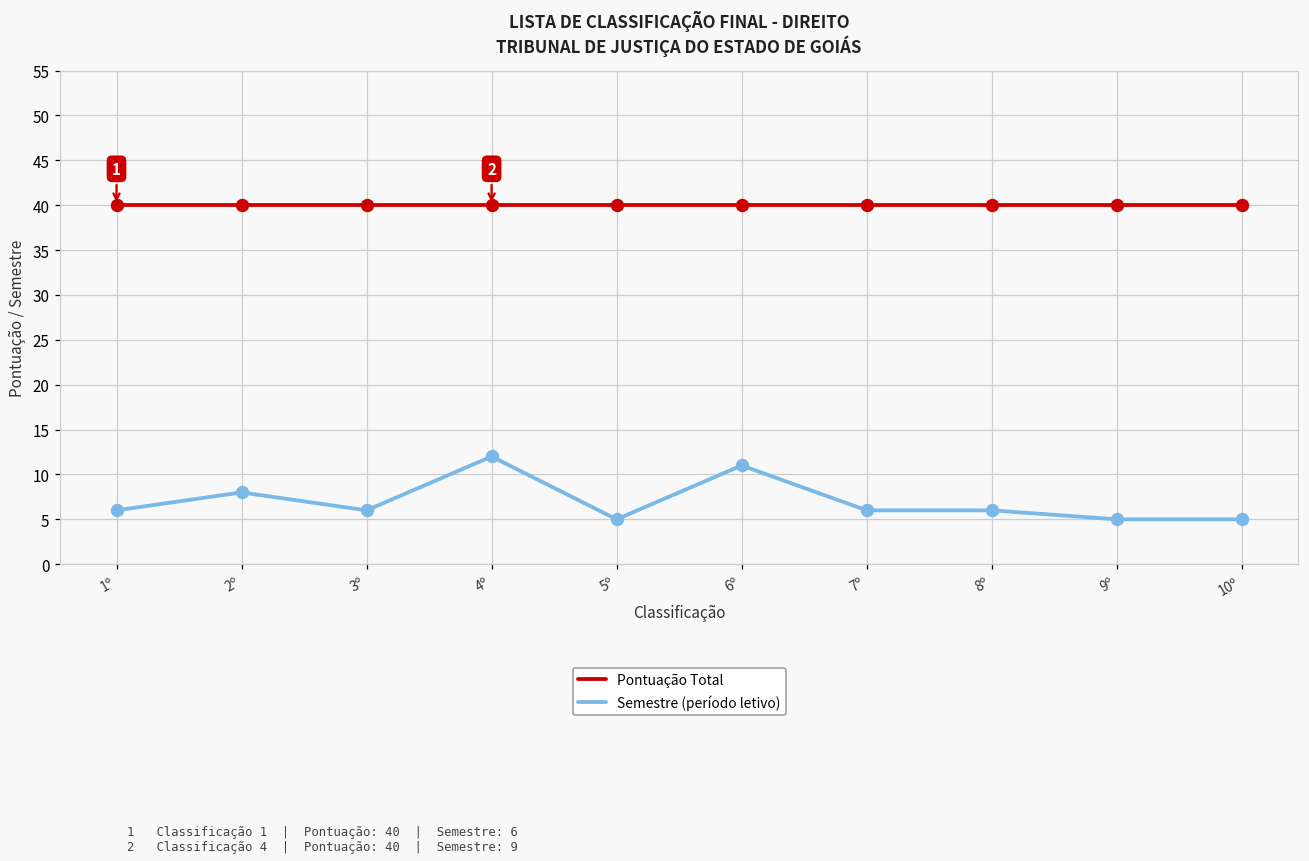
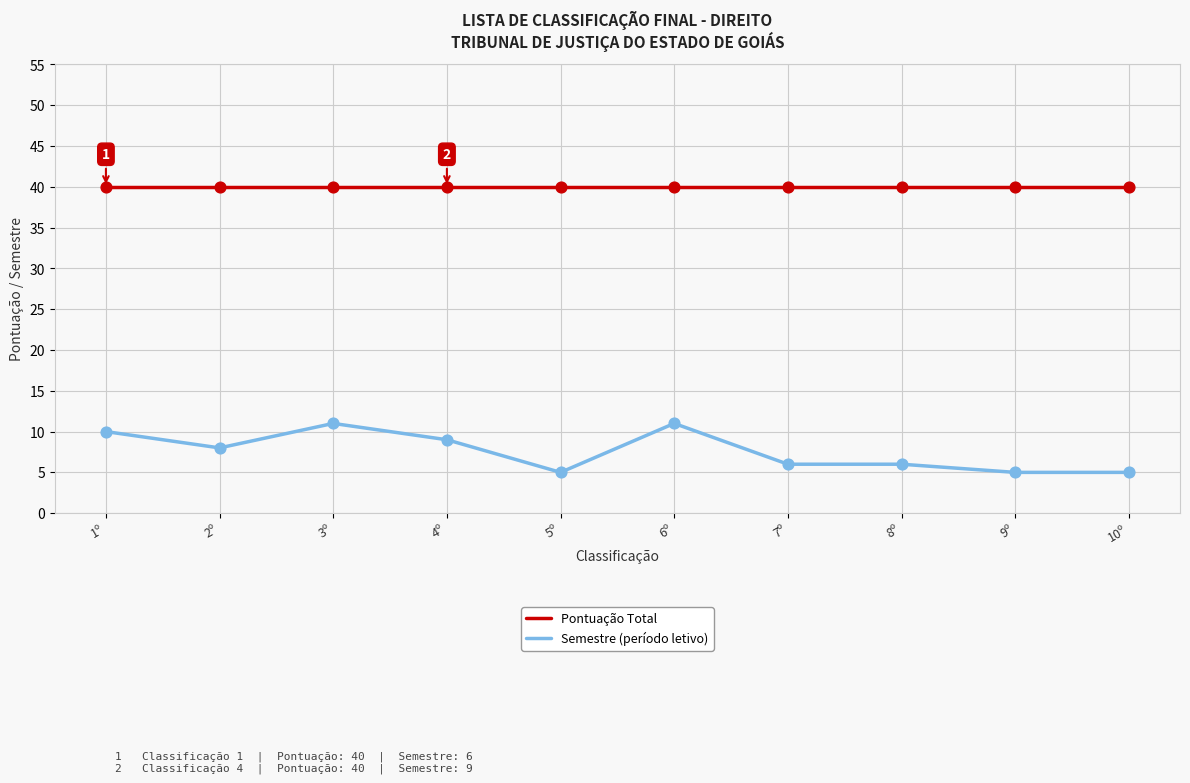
  {
    "Pontuação Total": {
      "2º": 40,
      "3º": 40,
      "5º": 40,
      "6º": 40,
      "7º": 40,
      "8º": 40,
      "9º": 40,
      "10º": 40
    },
    "Semestre (período letivo)": {
-     "1º": 6,
+     "1º": 10,
      "2º": 8,
-     "3º": 6,
-     "4º": 12,
+     "3º": 11,
+     "4º": 9,
      "5º": 5,
      "6º": 11,
      "7º": 6,
      "8º": 6,
      "9º": 5,
      "10º": 5
    }
  }
